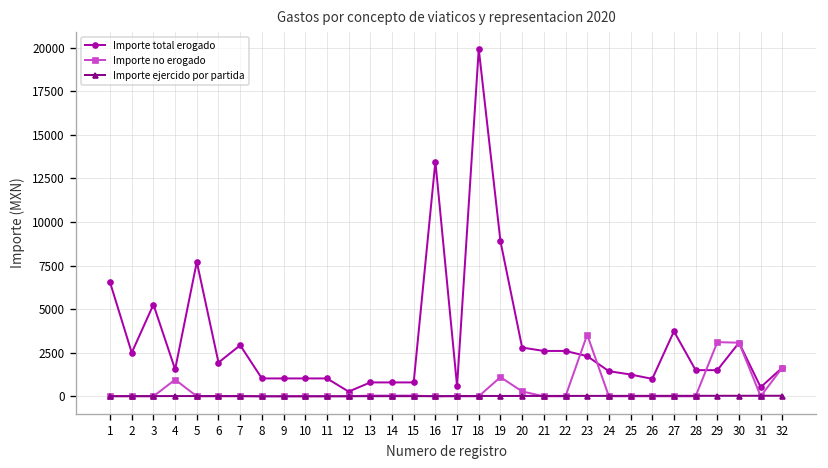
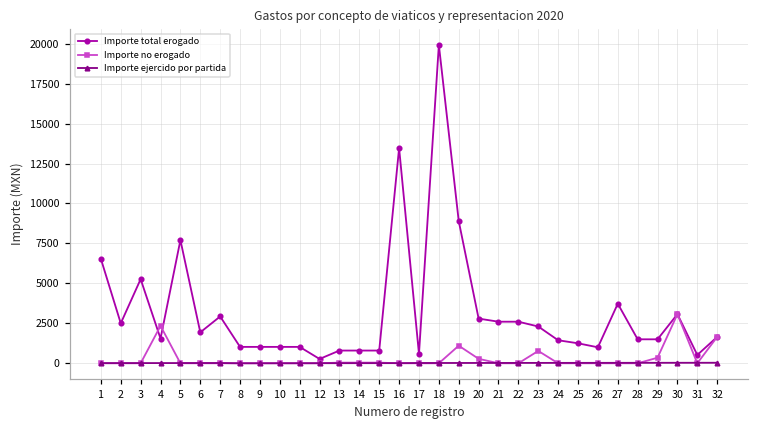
  {
    "Importe no erogado": {
-     "4": 1000,
+     "4": 2300,
      "19": 1100,
      "20": 300,
-     "23": 3500,
-     "29": 3100
+     "23": 800,
+     "29": 300
    }
  }
